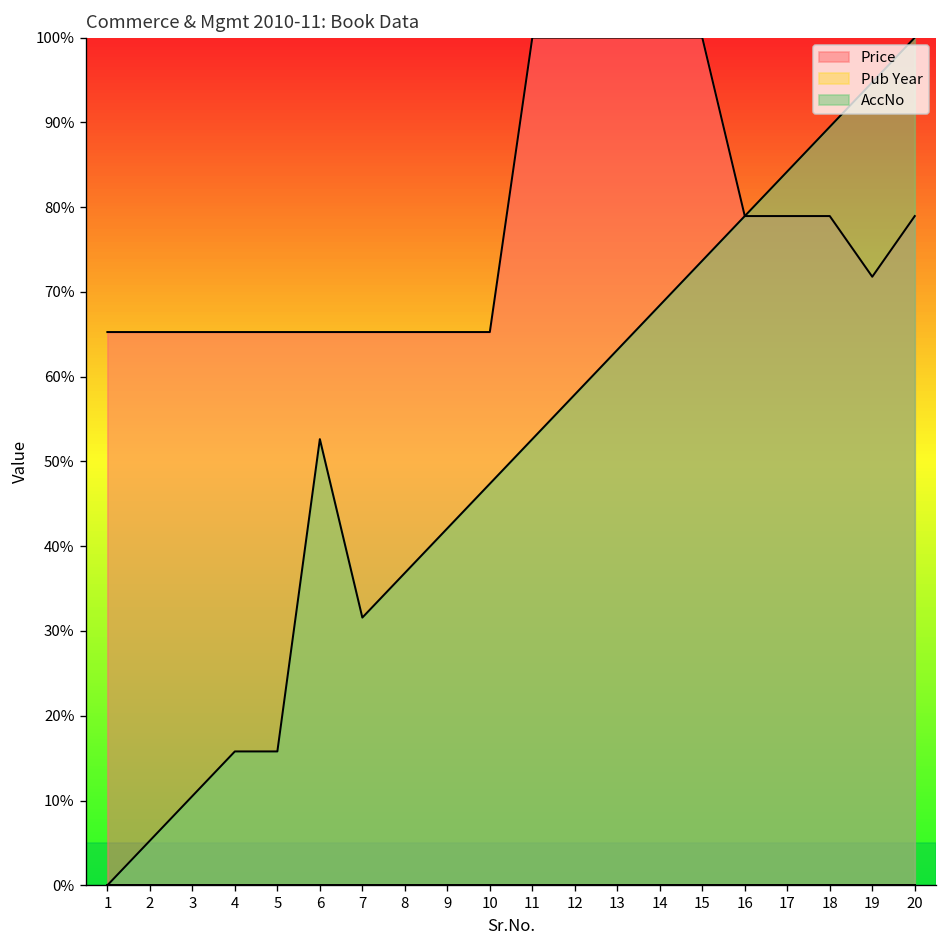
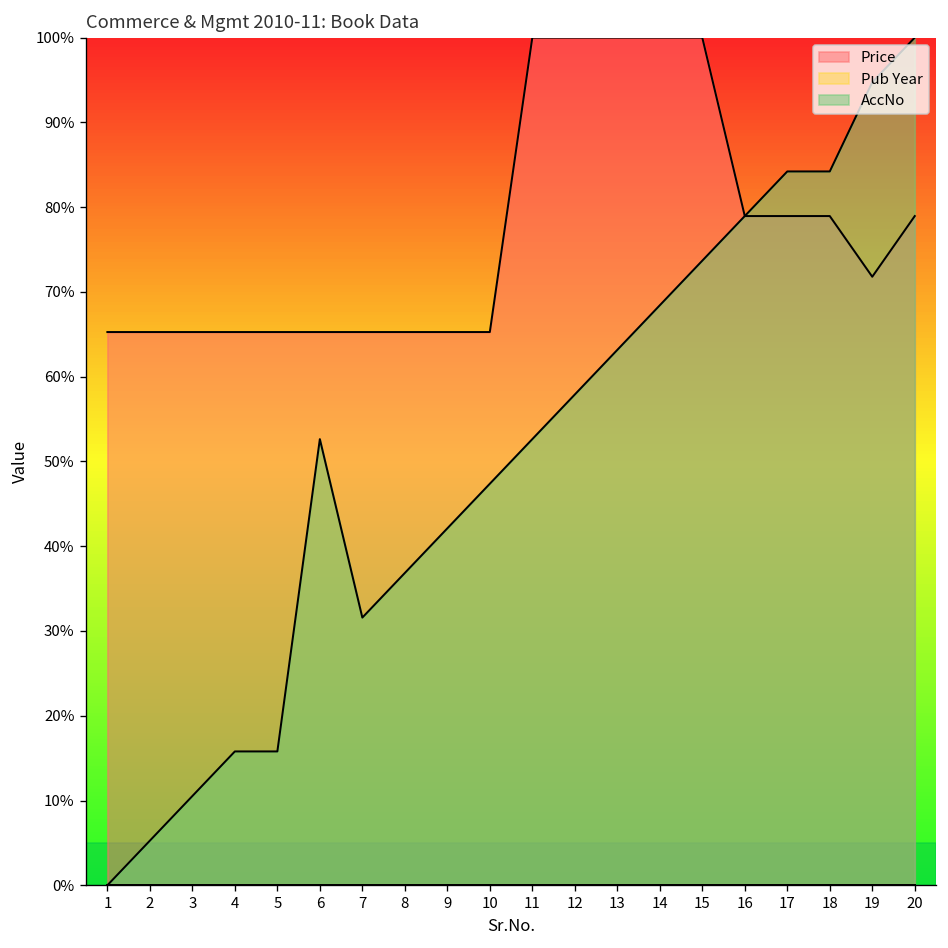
  {
    "Price": {
      "1": "65%",
      "2": "65%",
      "3": "65%",
      "4": "65%",
      "5": "65%",
      "6": "65%",
      "7": "65%",
      "8": "65%",
      "9": "65%",
      "10": "65%",
      "11": "100%",
      "12": "100%",
      "13": "100%",
      "14": "100%",
      "15": "100%",
      "17": "79%",
      "18": "79%",
      "19": "72%",
      "20": "79%"
    },
    "AccNo": {
      "2": "5%",
      "3": "11%",
      "4": "16%",
      "5": "16%",
      "6": "53%",
      "7": "32%",
      "8": "37%",
      "9": "42%",
      "10": "47%",
      "11": "53%",
      "12": "58%",
      "13": "63%",
      "14": "68%",
      "15": "74%",
      "17": "84%",
-     "18": "89%",
+     "18": "84%",
      "20": "100%"
    }
  }
